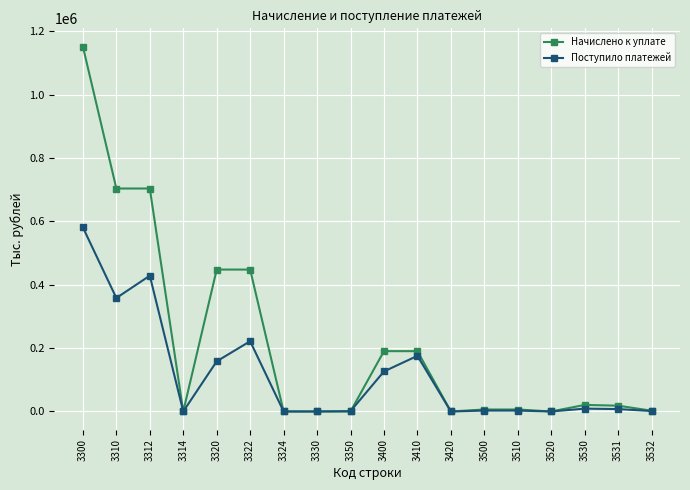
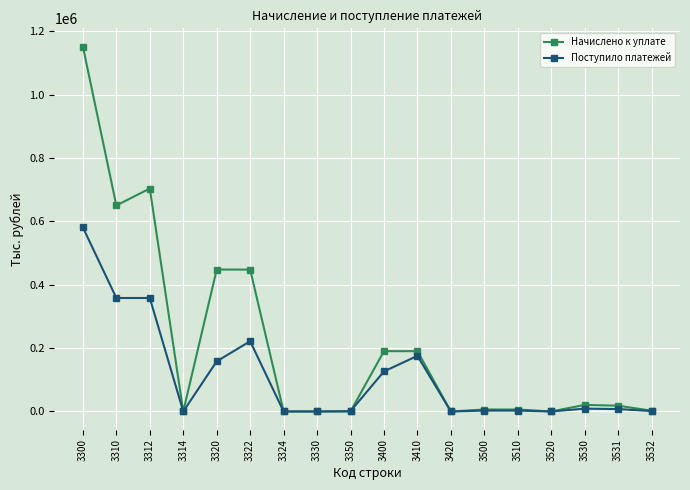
  {
    "Начислено к уплате": {
      "3300": 1150000,
-     "3310": 700000,
+     "3310": 650000,
      "3312": 700000,
      "3320": 450000,
      "3322": 450000,
      "3400": 190000,
      "3410": 190000,
      "3530": 20000,
      "3531": 20000
    },
    "Поступило платежей": {
      "3300": 580000,
      "3310": 360000,
-     "3312": 430000,
+     "3312": 360000,
      "3320": 160000,
      "3322": 220000,
      "3400": 130000,
      "3410": 180000,
      "3530": 10000,
      "3531": 10000
    }
  }
